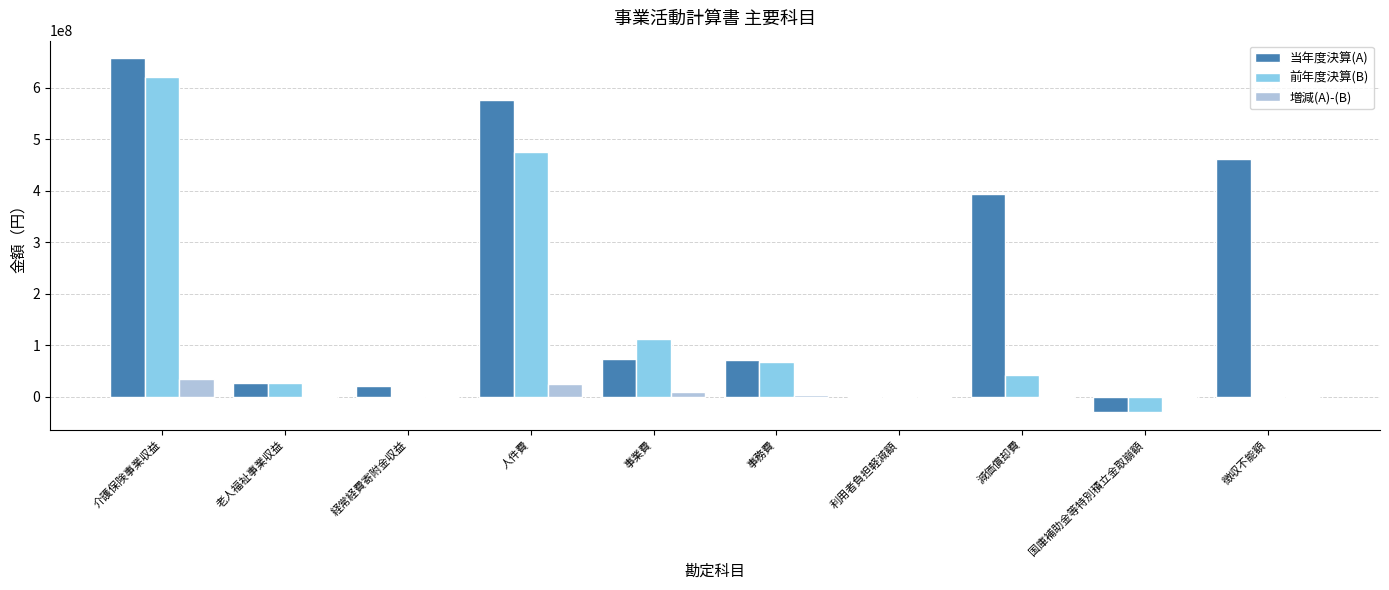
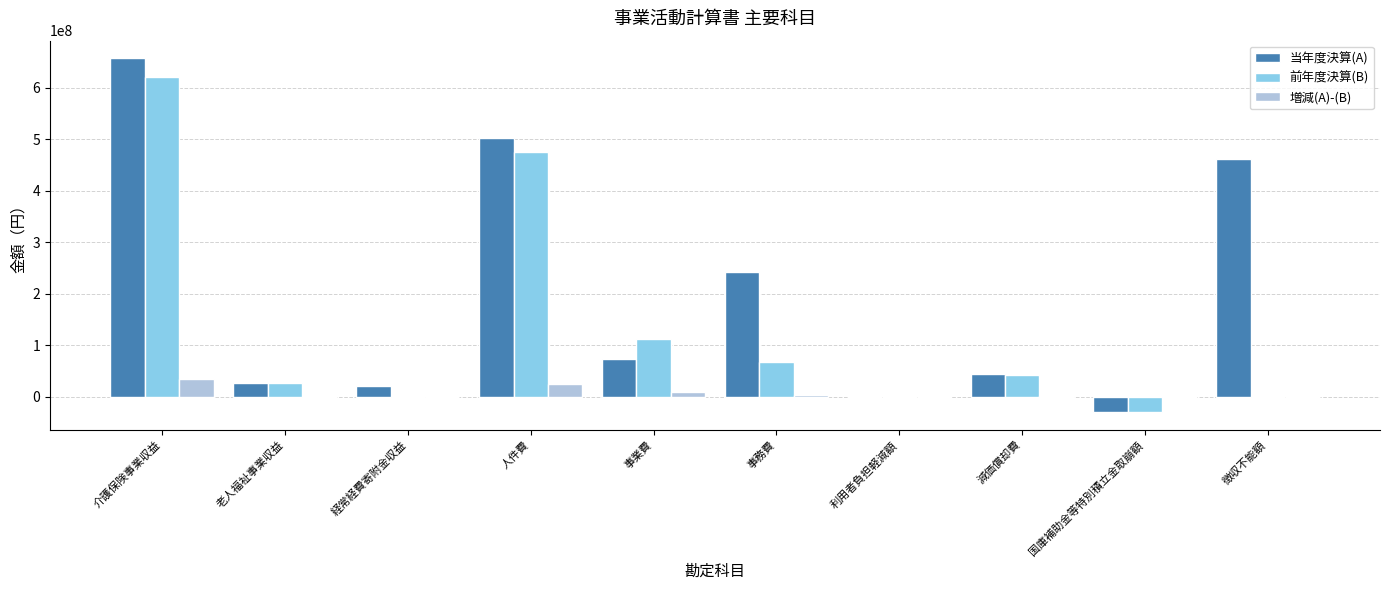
  {
    "当年度決算(A)": {
      "介護保険事業収益": 660000000,
      "老人福祉事業収益": 30000000,
      "経常経費寄附金収益": 20000000,
-     "人件費": 580000000,
+     "人件費": 500000000,
      "事業費": 70000000,
-     "事務費": 70000000,
-     "減価償却費": 390000000,
+     "事務費": 240000000,
+     "減価償却費": 40000000,
      "国庫補助金等特別積立金取崩額": -30000000,
      "徴収不能額": 460000000
    }
  }
